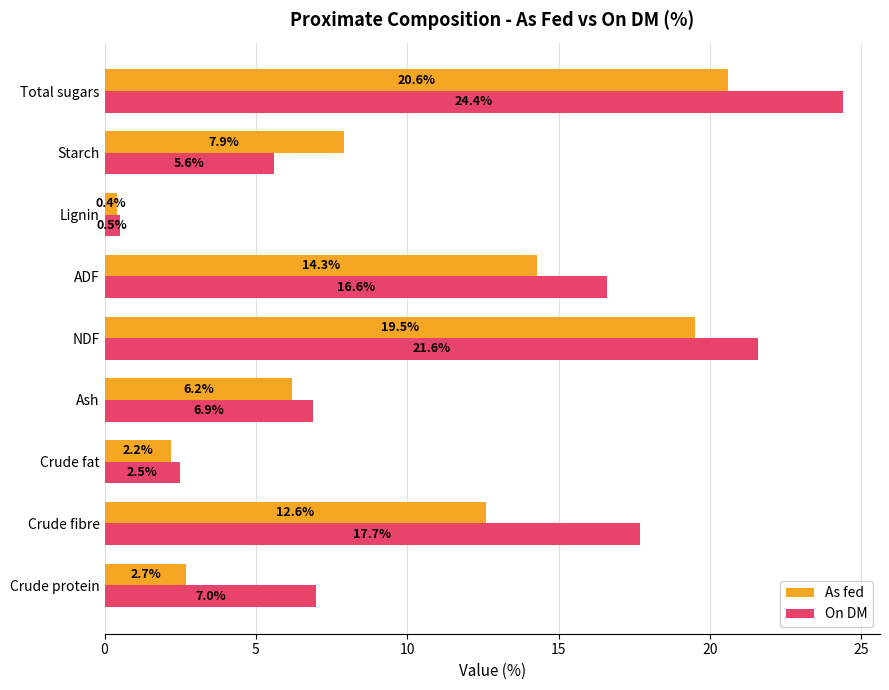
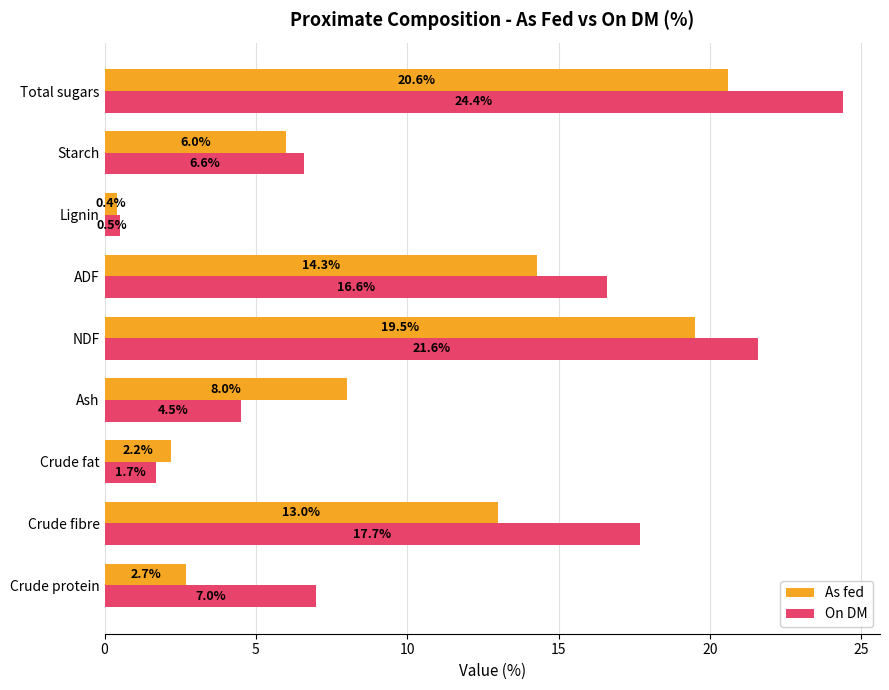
  {
    "As fed": {
      "Total sugars": "20.6%",
-     "Starch": "7.9%",
+     "Starch": "6.0%",
      "Lignin": "0.4%",
      "ADF": "14.3%",
      "NDF": "19.5%",
-     "Ash": "6.2%",
+     "Ash": "8.0%",
      "Crude fat": "2.2%",
-     "Crude fibre": "12.6%",
+     "Crude fibre": "13.0%",
      "Crude protein": "2.7%"
    },
    "On DM": {
      "Total sugars": "24.4%",
-     "Starch": "5.6%",
+     "Starch": "6.6%",
      "Lignin": "0.5%",
      "ADF": "16.6%",
      "NDF": "21.6%",
-     "Ash": "6.9%",
-     "Crude fat": "2.5%",
+     "Ash": "4.5%",
+     "Crude fat": "1.7%",
      "Crude fibre": "17.7%",
      "Crude protein": "7.0%"
    }
  }
